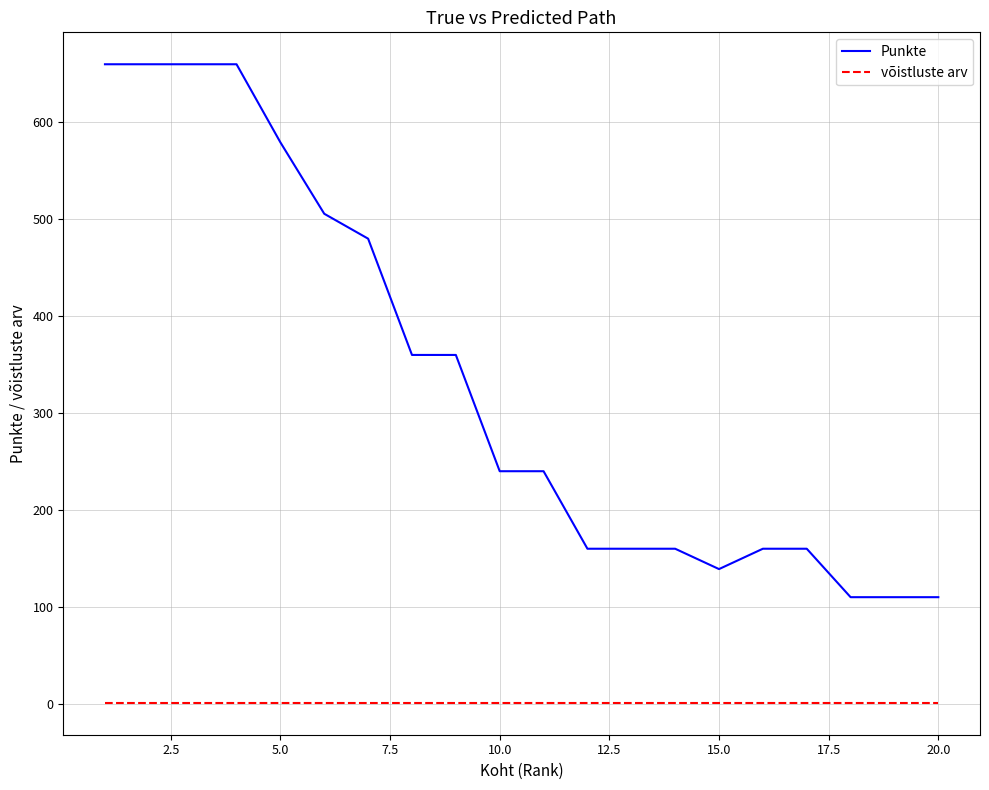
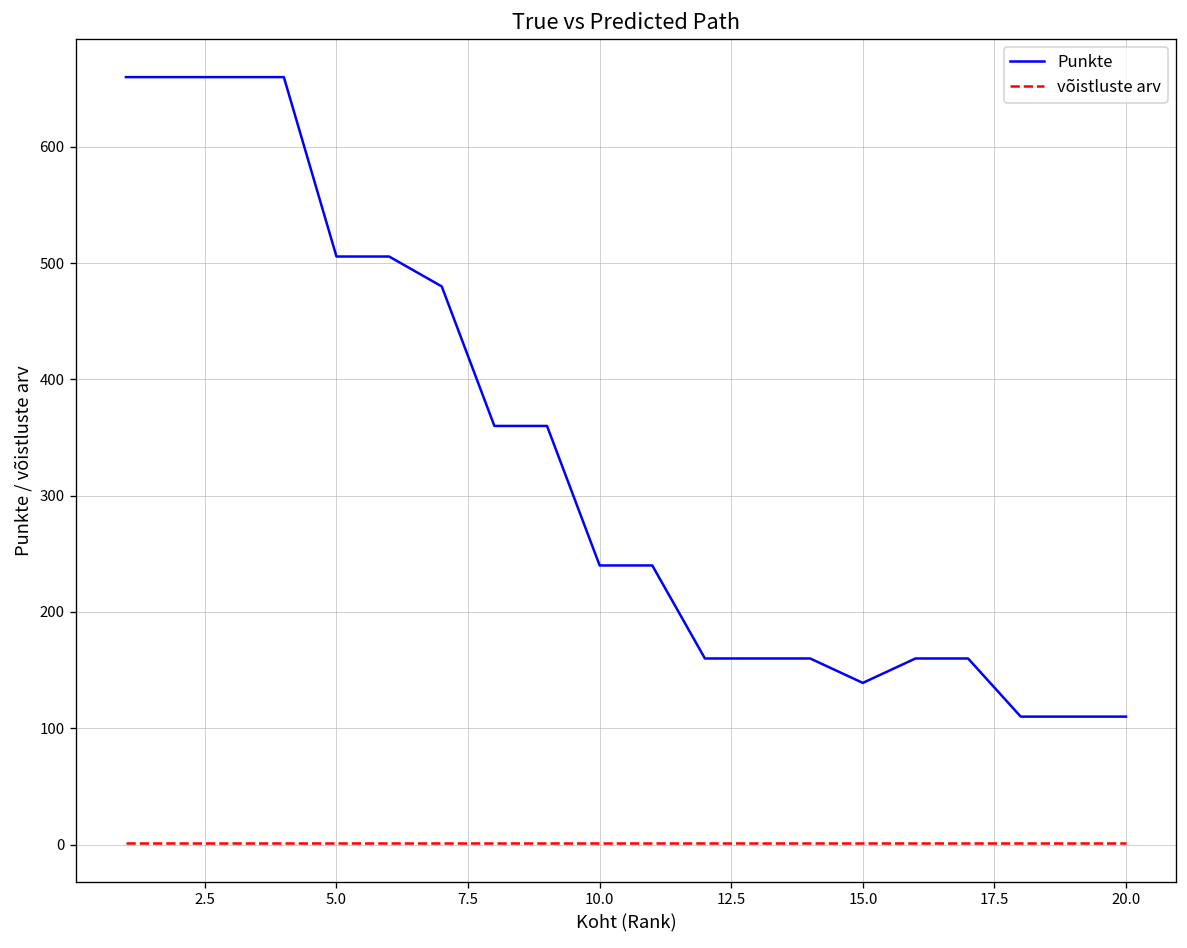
  {
    "Punkte": {
-     "5.0": 580,
+     "5.0": 510,
      "10.0": 240,
      "15.0": 140,
      "20.0": 110
    },
    "võistluste arv": {
      "5.0": 0,
      "10.0": 0,
      "15.0": 0,
      "20.0": 0
    }
  }
